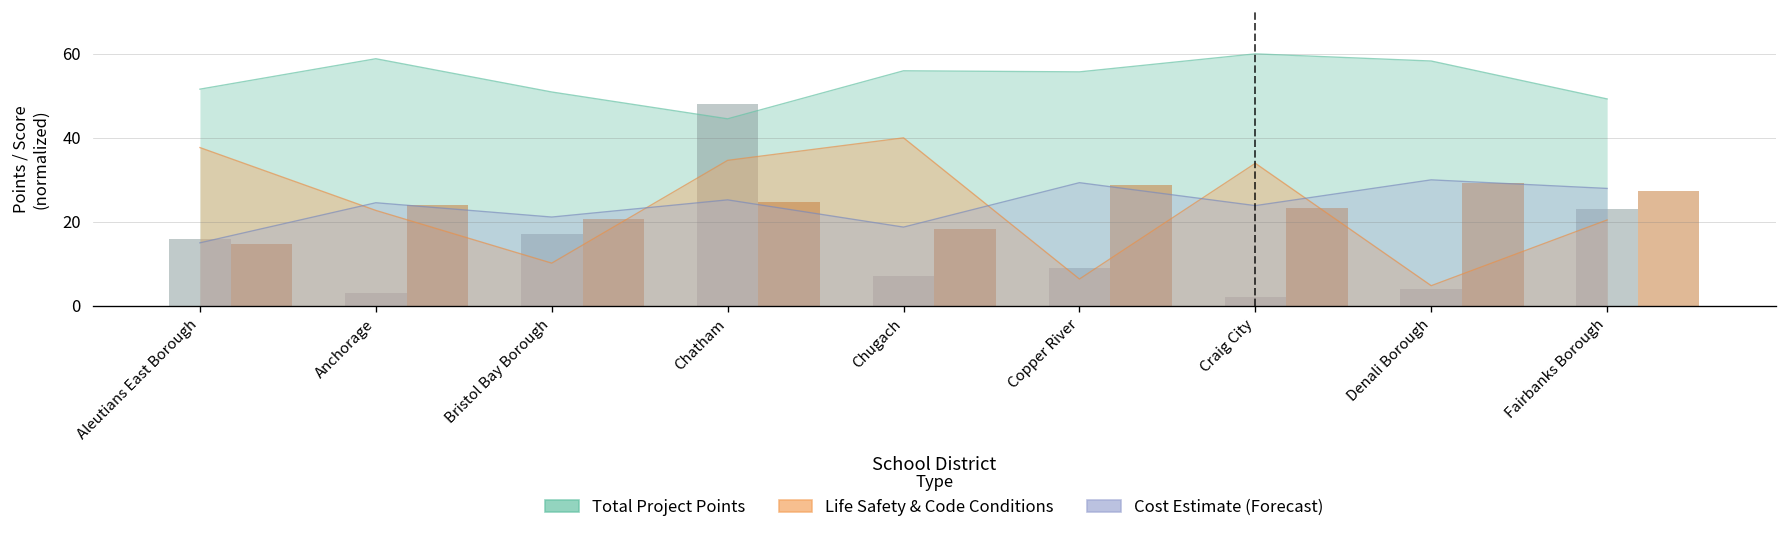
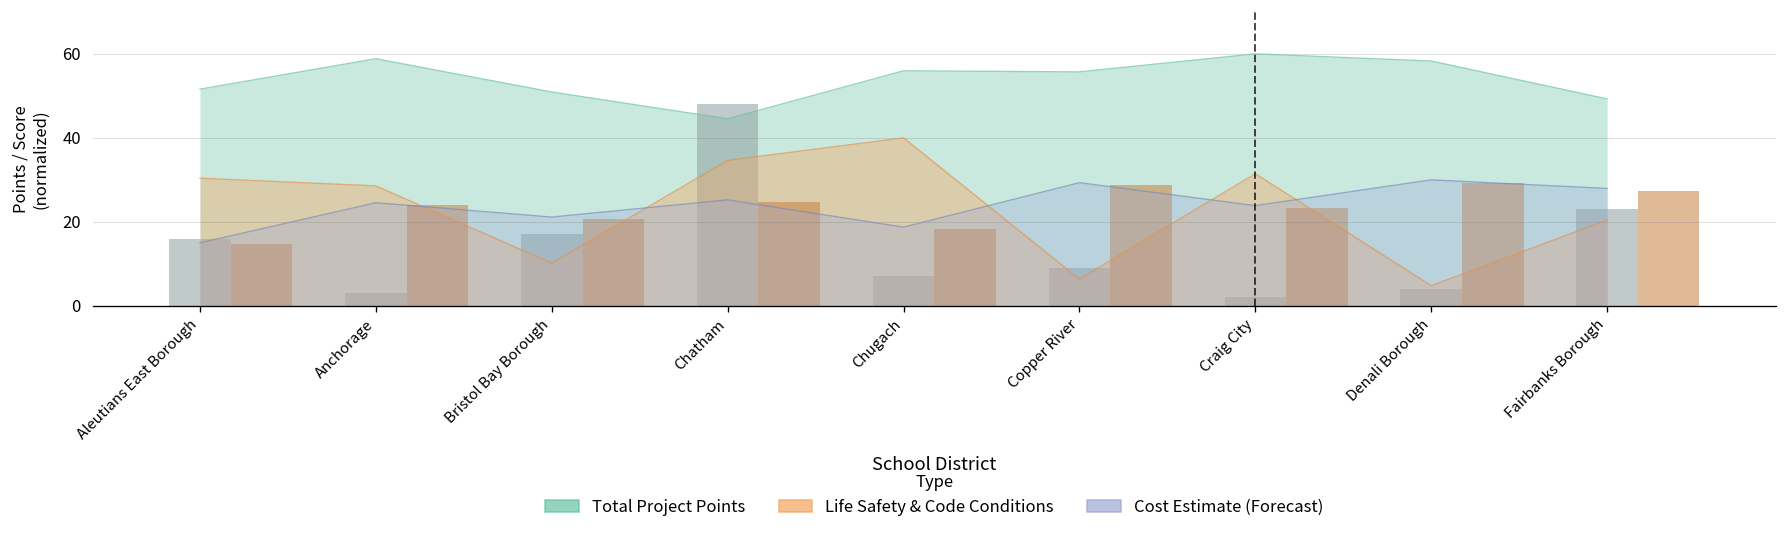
  {
    "Life Safety & Code Conditions": {
-     "Aleutians East Borough": 38,
-     "Anchorage": 23,
+     "Aleutians East Borough": 30,
+     "Anchorage": 29,
      "Bristol Bay Borough": 10,
      "Chatham": 35,
      "Chugach": 40,
      "Copper River": 6,
-     "Craig City": 34,
+     "Craig City": 31,
      "Denali Borough": 5,
      "Fairbanks Borough": 20
    }
  }
